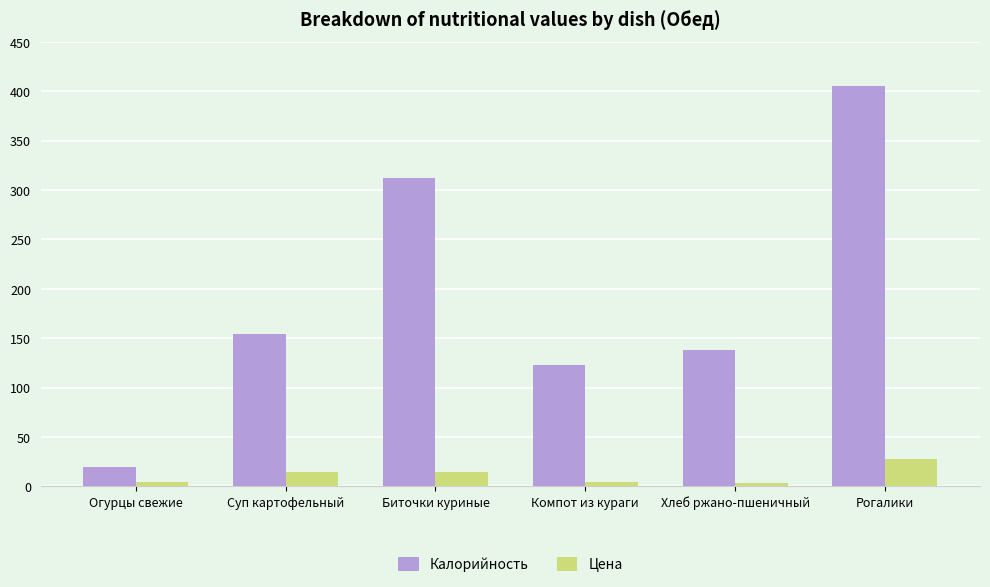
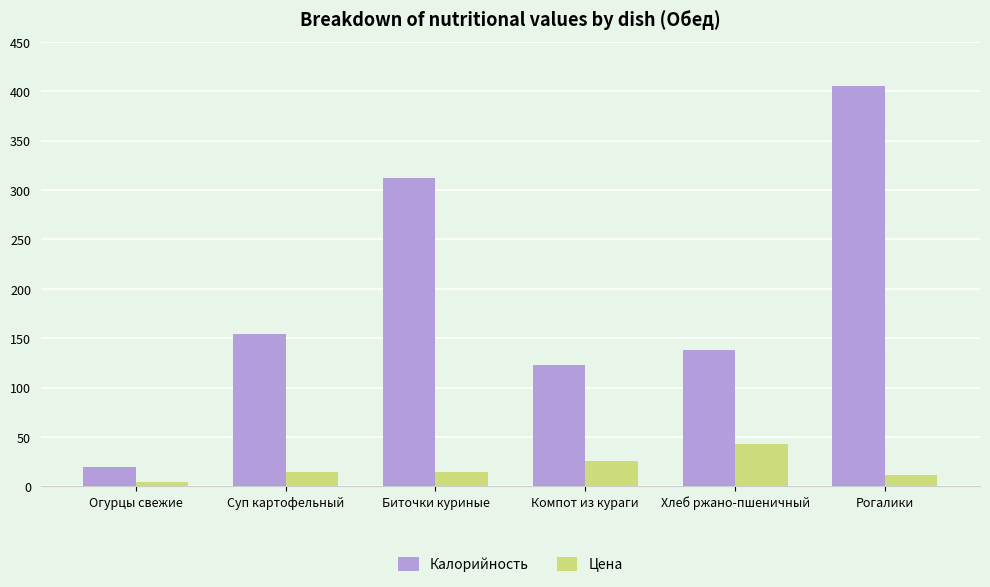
  {
    "Калорийность": {
      "Огурцы свежие": 20,
      "Суп картофельный": 150,
      "Биточки куриные": 310,
      "Компот из кураги": 120,
      "Хлеб ржано-пшеничный": 140,
      "Рогалики": 400
    },
    "Цена": {
      "Огурцы свежие": 0,
      "Суп картофельный": 10,
      "Биточки куриные": 10,
-     "Компот из кураги": 0,
-     "Хлеб ржано-пшеничный": 0,
-     "Рогалики": 30
+     "Компот из кураги": 30,
+     "Хлеб ржано-пшеничный": 40,
+     "Рогалики": 10
    }
  }
